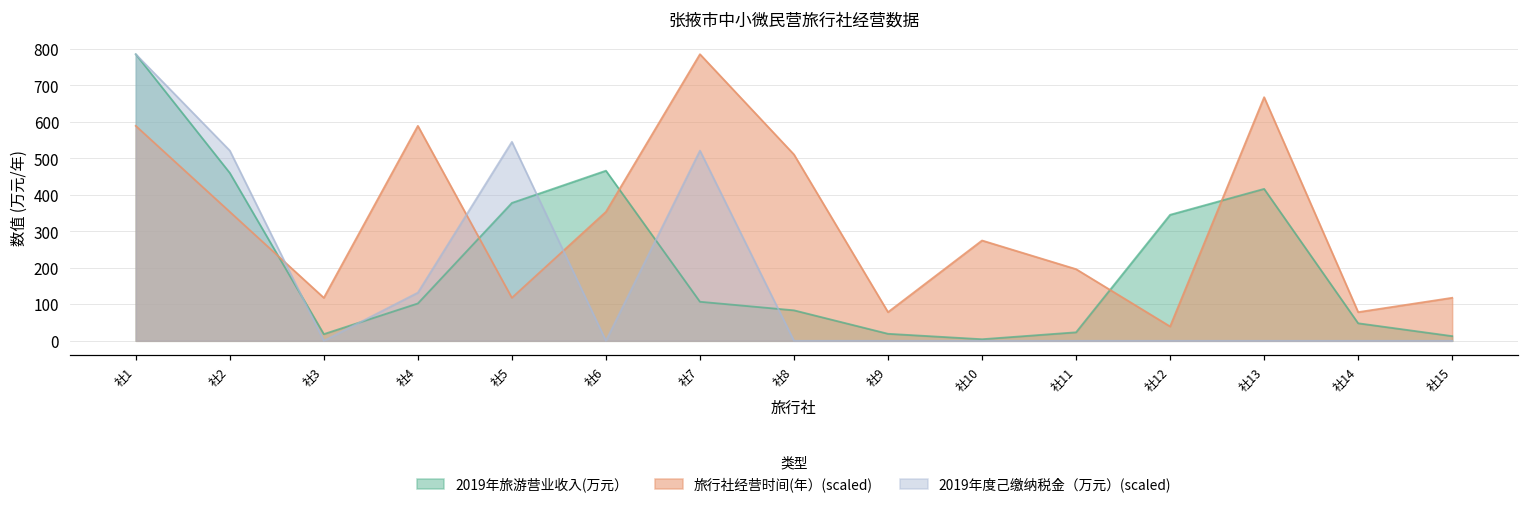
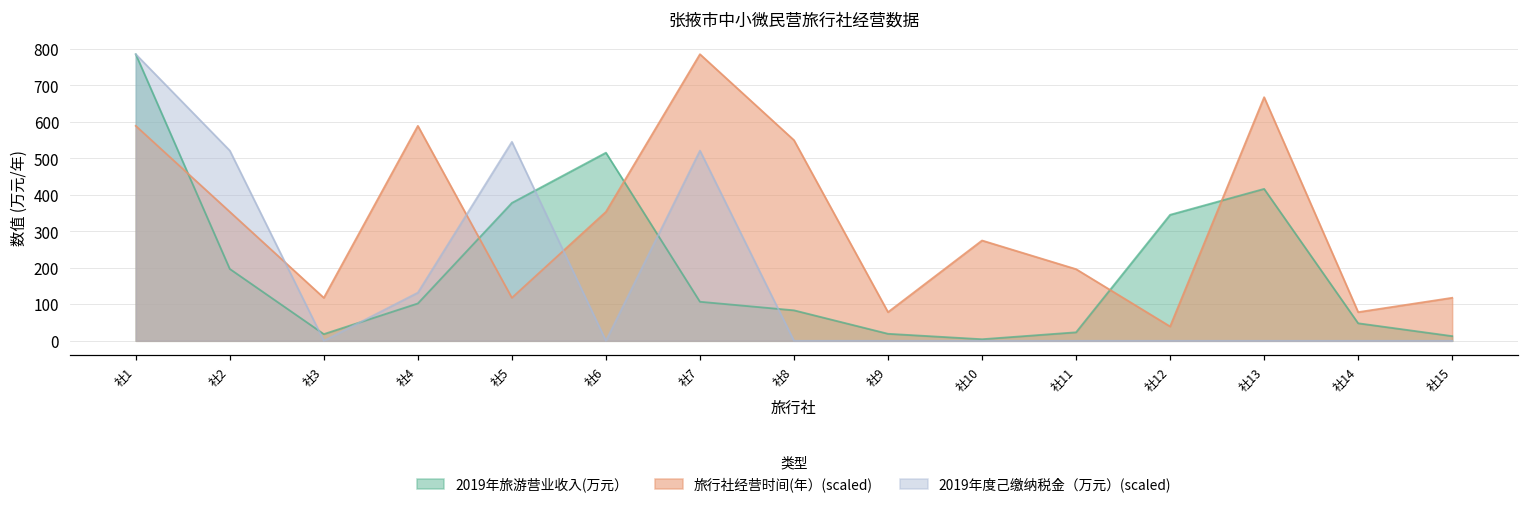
  {
    "2019年旅游营业收入(万元）": {
-     "社2": 460,
+     "社2": 200,
      "社3": 20,
      "社4": 100,
      "社5": 380,
-     "社6": 470,
+     "社6": 520,
      "社7": 110,
      "社8": 80,
      "社9": 20,
      "社11": 20,
      "社12": 350,
      "社13": 420,
      "社14": 50,
      "社15": 10
    },
    "旅行社经营时间(年）(scaled)": {
      "社1": 590,
      "社2": 350,
      "社3": 120,
      "社4": 590,
      "社5": 120,
      "社6": 350,
      "社7": 790,
-     "社8": 510,
+     "社8": 550,
      "社9": 80,
      "社10": 270,
      "社11": 200,
      "社12": 40,
      "社13": 670,
      "社14": 80,
      "社15": 120
    },
    "2019年度己缴纳税金（万元）(scaled)": {
      "社2": 520,
      "社3": 0,
      "社4": 130,
      "社5": 550,
      "社6": 0,
      "社7": 520,
      "社8": 0,
      "社9": 0,
      "社11": 0,
      "社12": 0,
      "社13": 0,
      "社14": 0,
      "社15": 0
    }
  }
